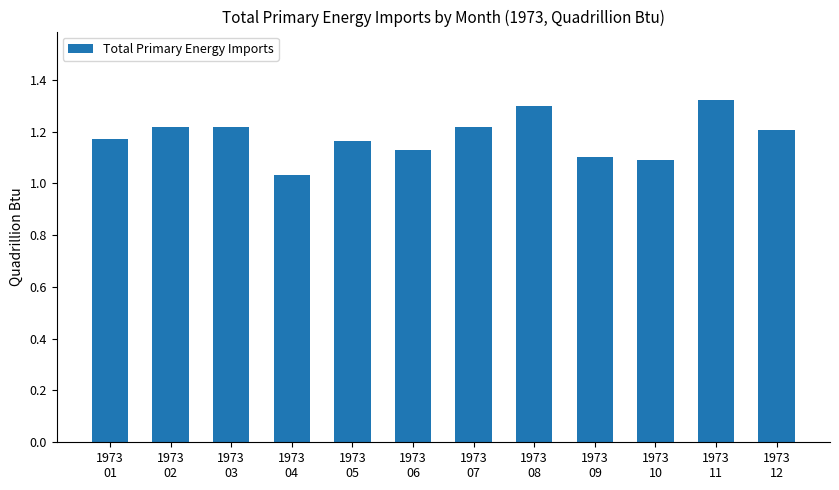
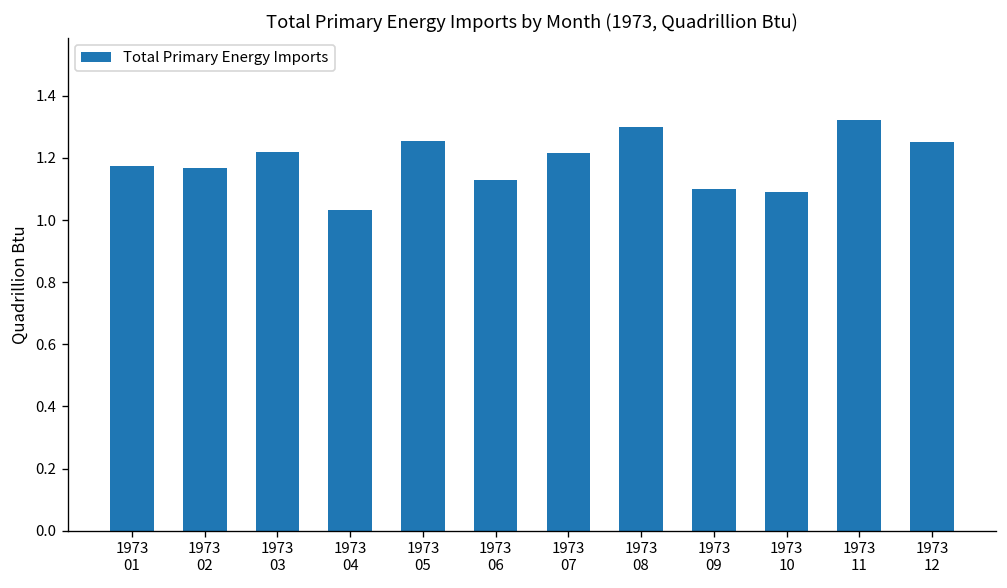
  {
    "1973 01": 1.17,
-   "1973 02": 1.22,
+   "1973 02": 1.17,
    "1973 03": 1.22,
    "1973 04": 1.03,
-   "1973 05": 1.16,
+   "1973 05": 1.25,
    "1973 06": 1.13,
    "1973 07": 1.22,
    "1973 08": 1.30,
    "1973 09": 1.10,
    "1973 10": 1.09,
    "1973 11": 1.32,
-   "1973 12": 1.21
+   "1973 12": 1.25
  }
